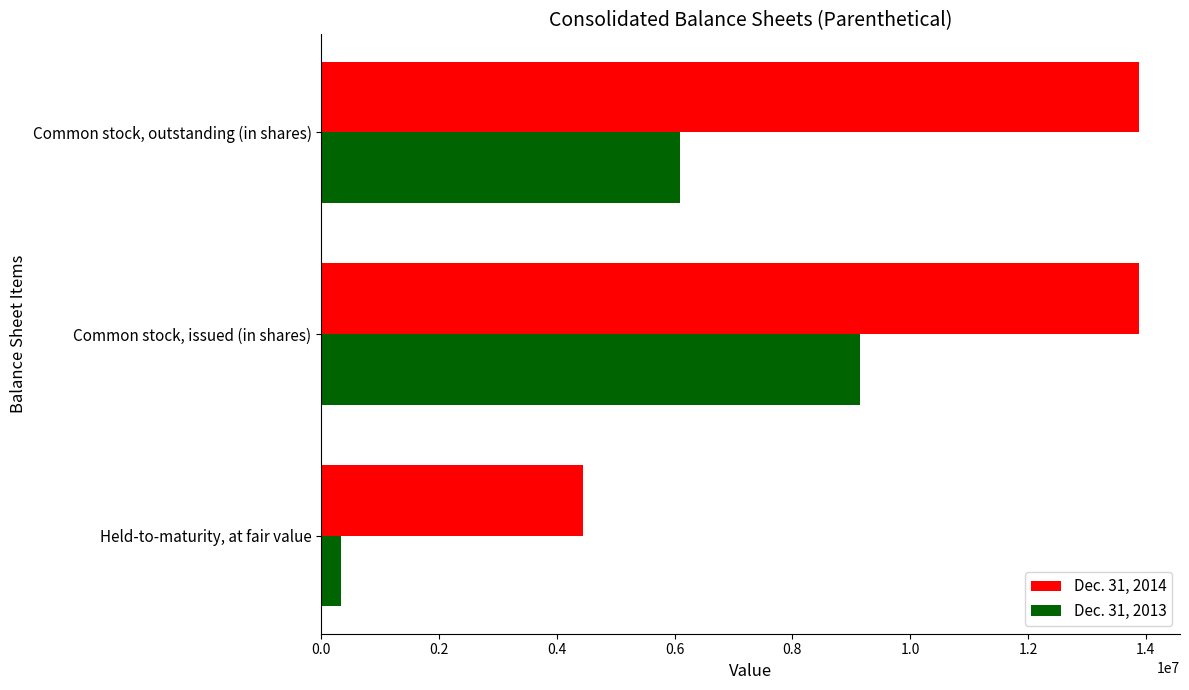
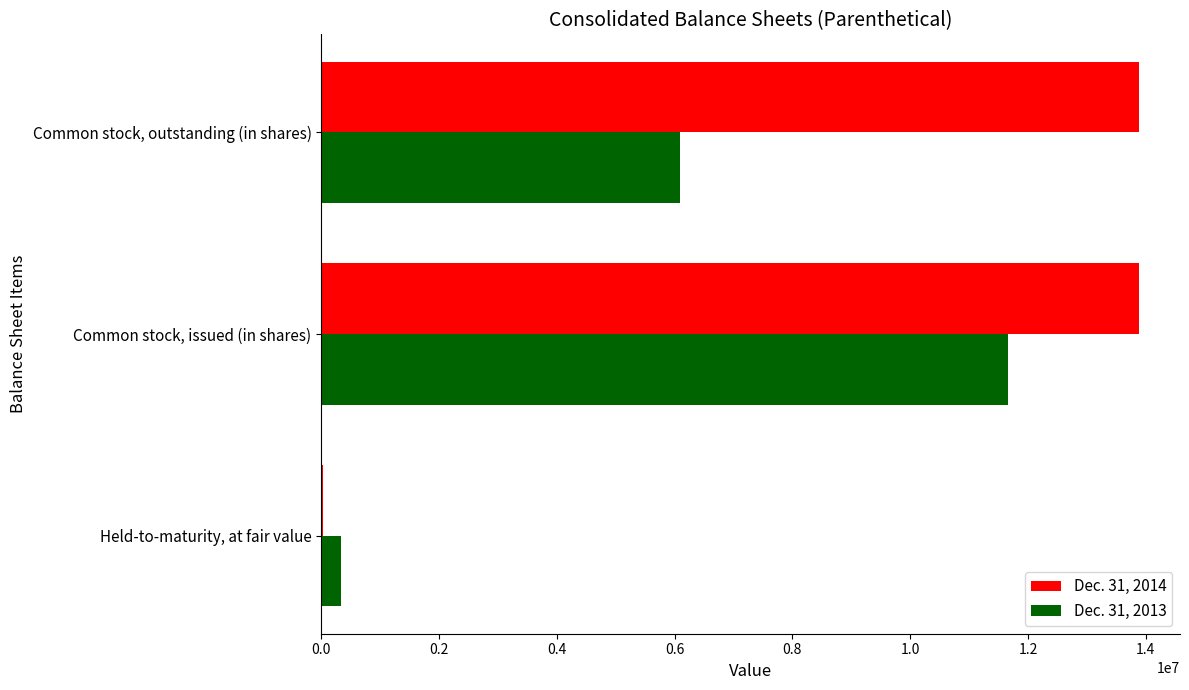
  {
    "Dec. 31, 2014": {
      "Common stock, outstanding (in shares)": 13900000,
      "Common stock, issued (in shares)": 13900000,
-     "Held-to-maturity, at fair value": 4400000
+     "Held-to-maturity, at fair value": 0
    },
    "Dec. 31, 2013": {
      "Common stock, outstanding (in shares)": 6100000,
-     "Common stock, issued (in shares)": 9100000,
+     "Common stock, issued (in shares)": 11700000,
      "Held-to-maturity, at fair value": 300000
    }
  }
